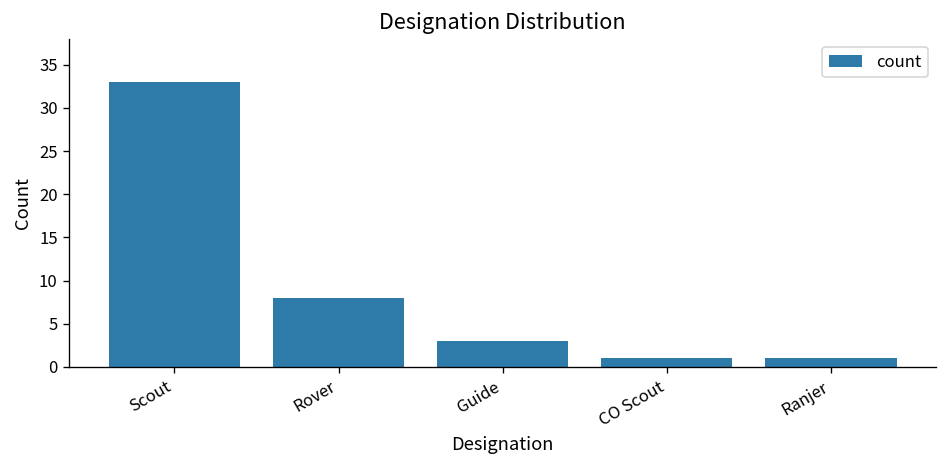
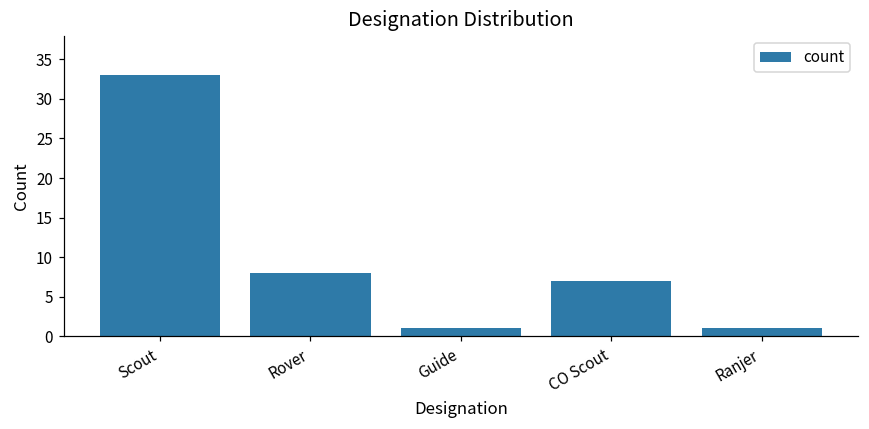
  {
    "Scout": 33,
    "Rover": 8,
-   "Guide": 3,
-   "CO Scout": 1,
+   "Guide": 1,
+   "CO Scout": 7,
    "Ranjer": 1
  }
